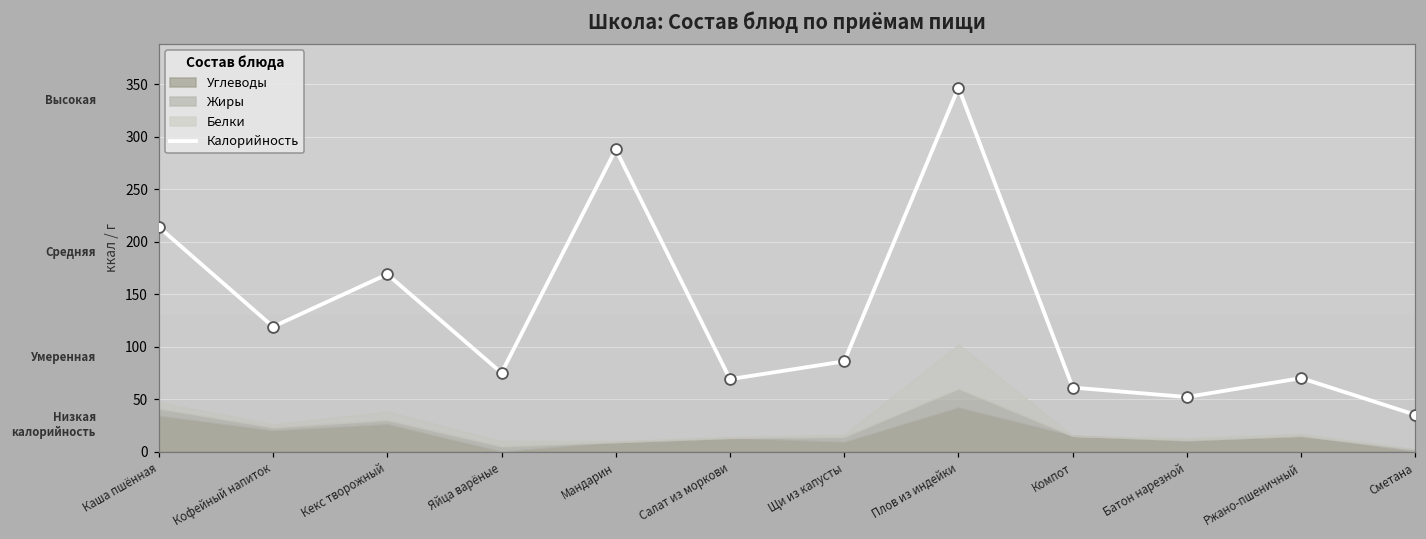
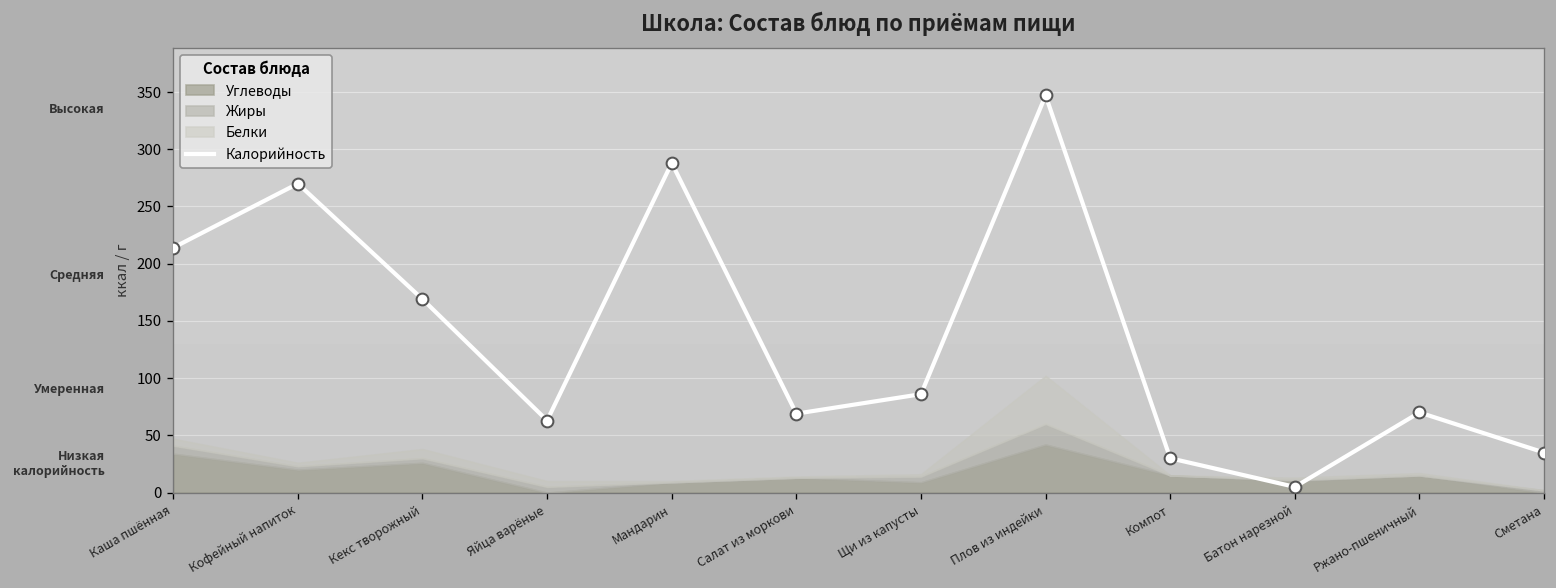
  {
    "Калорийность": {
      "Каша пшённая": 210,
-     "Кофейный напиток": 120,
+     "Кофейный напиток": 270,
      "Кекс творожный": 170,
-     "Яйца варёные": 80,
+     "Яйца варёные": 60,
      "Мандарин": 290,
      "Салат из моркови": 70,
      "Щи из капусты": 90,
      "Плов из индейки": 350,
-     "Компот": 60,
-     "Батон нарезной": 50,
+     "Компот": 30,
+     "Батон нарезной": 10,
      "Ржано-пшеничный": 70,
      "Сметана": 40
    }
  }
